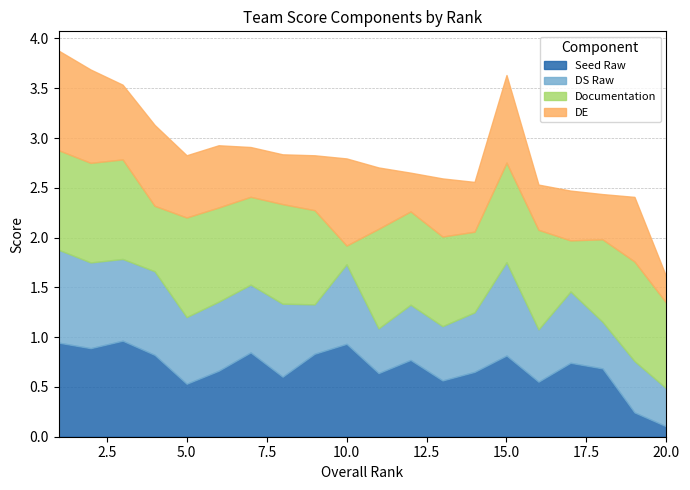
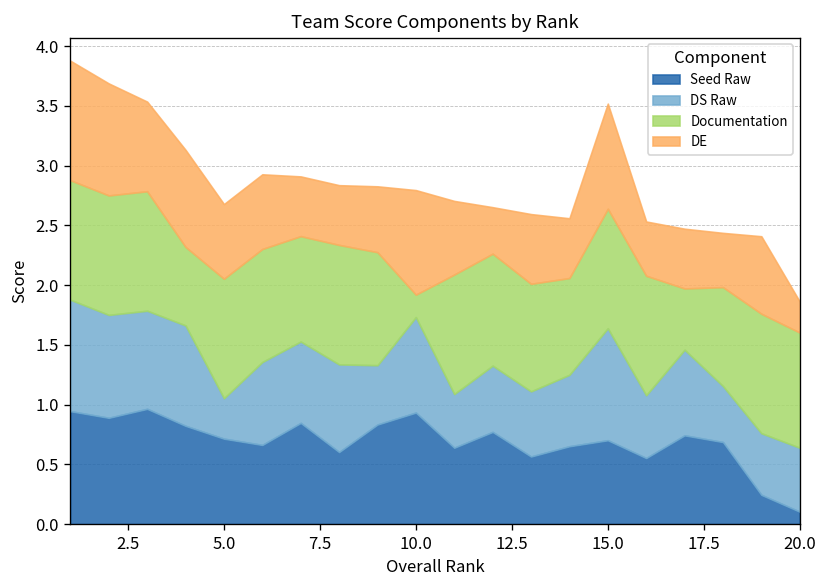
  {
    "Seed Raw": {
-     "5.0": 0.5,
+     "5.0": 0.7,
      "10.0": 0.9,
-     "15.0": 0.8,
+     "15.0": 0.7,
      "20.0": 0.1
    },
    "DS Raw": {
-     "5.0": 0.7,
+     "5.0": 0.3,
      "10.0": 0.8,
      "15.0": 0.9,
-     "20.0": 0.4
+     "20.0": 0.5
    },
    "Documentation": {
      "5.0": 1.0,
      "10.0": 0.2,
      "15.0": 1.0,
-     "20.0": 0.9
+     "20.0": 1.0
    },
    "DE": {
      "5.0": 0.6,
      "10.0": 0.9,
      "15.0": 0.9,
      "20.0": 0.3
    }
  }
